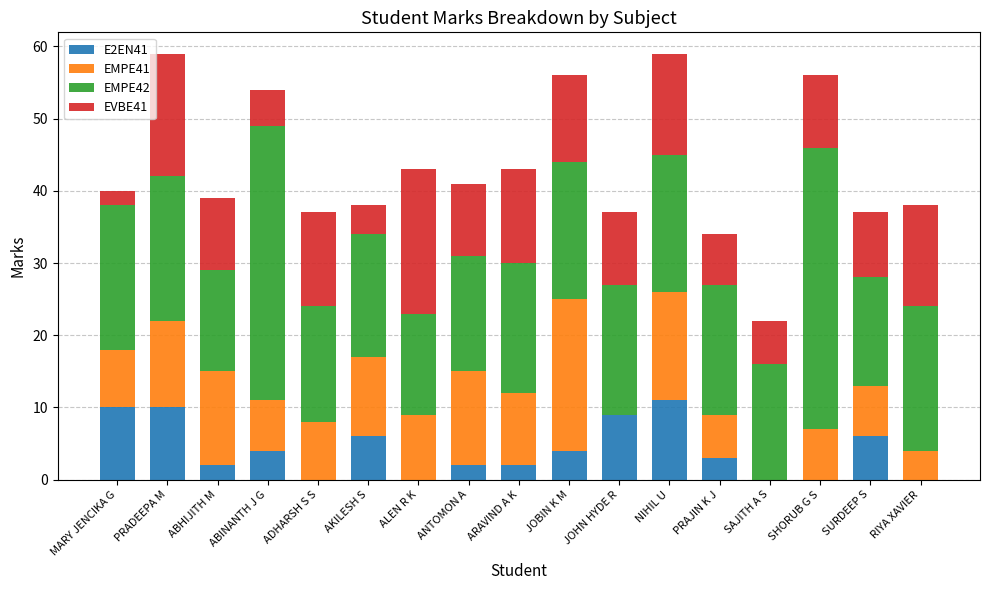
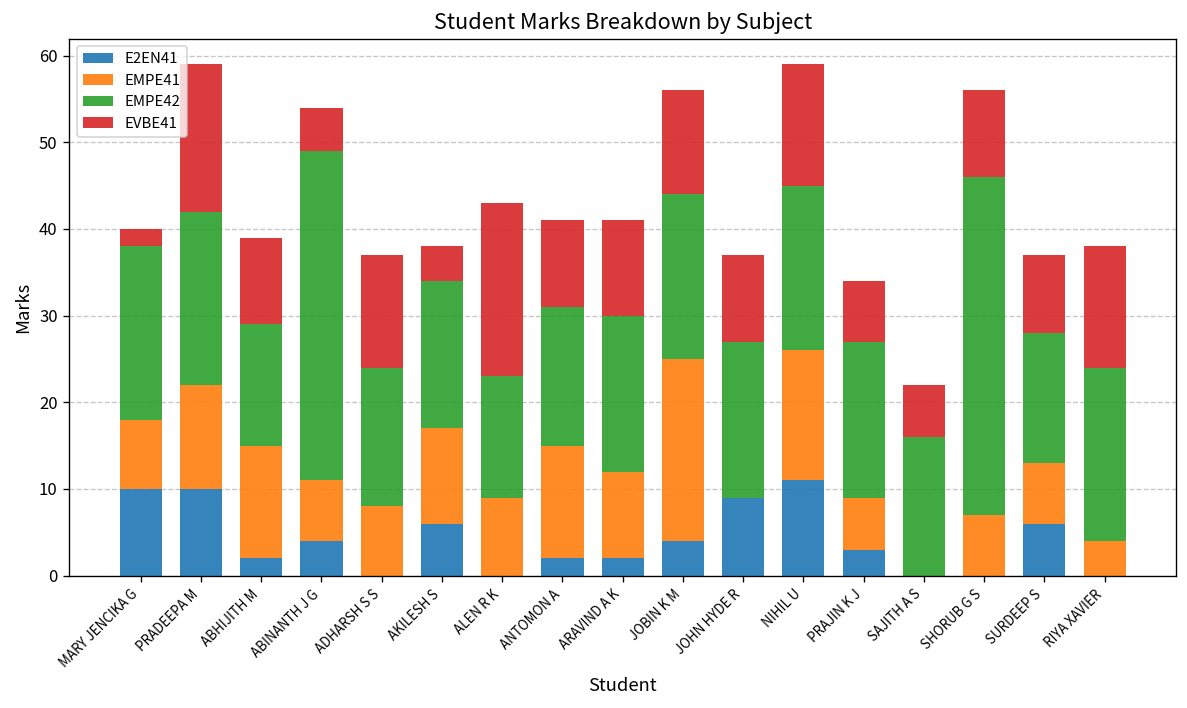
  {
    "E2EN41": {
      "MARY JENCIKA G": 10,
      "PRADEEPA M": 10,
      "ABHIJITH M": 2,
      "ABINANTH J G": 4,
      "ADHARSH S S": 0,
      "AKILESH S": 6,
      "ALEN R K": 0,
      "ANTOMON A": 2,
      "ARAVIND A K": 2,
      "JOBIN K M": 4,
      "JOHN HYDE R": 9,
      "NIHIL U": 11,
      "PRAJIN K J": 3,
      "SAJITH A S": 0,
      "SHORUB G S": 0,
      "SURDEEP S": 6,
      "RIYA XAVIER": 0
    },
    "EMPE41": {
      "MARY JENCIKA G": 8,
      "PRADEEPA M": 12,
      "ABHIJITH M": 13,
      "ABINANTH J G": 7,
      "ADHARSH S S": 8,
      "AKILESH S": 11,
      "ALEN R K": 9,
      "ANTOMON A": 13,
      "ARAVIND A K": 10,
      "JOBIN K M": 21,
      "JOHN HYDE R": 0,
      "NIHIL U": 15,
      "PRAJIN K J": 6,
      "SAJITH A S": 0,
      "SHORUB G S": 7,
      "SURDEEP S": 7,
      "RIYA XAVIER": 4
    },
    "EMPE42": {
      "MARY JENCIKA G": 20,
      "PRADEEPA M": 20,
      "ABHIJITH M": 14,
      "ABINANTH J G": 38,
      "ADHARSH S S": 16,
      "AKILESH S": 17,
      "ALEN R K": 14,
      "ANTOMON A": 16,
      "ARAVIND A K": 18,
      "JOBIN K M": 19,
      "JOHN HYDE R": 18,
      "NIHIL U": 19,
      "PRAJIN K J": 18,
      "SAJITH A S": 16,
      "SHORUB G S": 39,
      "SURDEEP S": 15,
      "RIYA XAVIER": 20
    },
    "EVBE41": {
      "MARY JENCIKA G": 2,
      "PRADEEPA M": 17,
      "ABHIJITH M": 10,
      "ABINANTH J G": 5,
      "ADHARSH S S": 13,
      "AKILESH S": 4,
      "ALEN R K": 20,
      "ANTOMON A": 10,
-     "ARAVIND A K": 13,
+     "ARAVIND A K": 11,
      "JOBIN K M": 12,
      "JOHN HYDE R": 10,
      "NIHIL U": 14,
      "PRAJIN K J": 7,
      "SAJITH A S": 6,
      "SHORUB G S": 10,
      "SURDEEP S": 9,
      "RIYA XAVIER": 14
    }
  }
